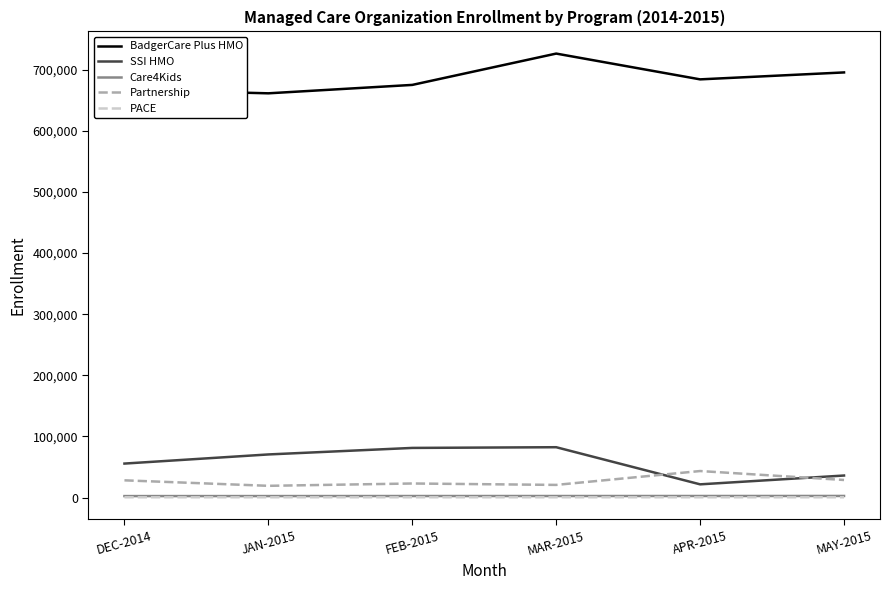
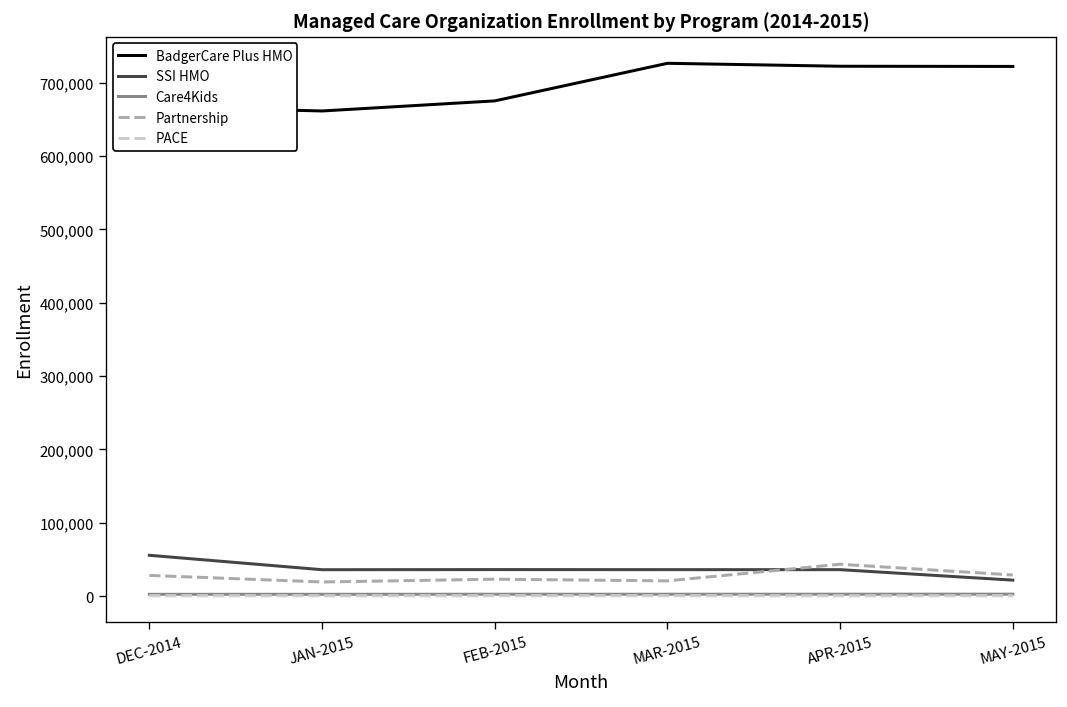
  {
    "BadgerCare Plus HMO": {
      "JAN-2015": "660,000",
      "FEB-2015": "680,000",
      "MAR-2015": "730,000",
-     "APR-2015": "680,000",
-     "MAY-2015": "700,000"
+     "APR-2015": "720,000",
+     "MAY-2015": "720,000"
    },
    "SSI HMO": {
      "DEC-2014": "60,000",
-     "JAN-2015": "70,000",
-     "FEB-2015": "80,000",
-     "MAR-2015": "80,000",
-     "APR-2015": "20,000",
-     "MAY-2015": "40,000"
+     "JAN-2015": "40,000",
+     "FEB-2015": "40,000",
+     "MAR-2015": "40,000",
+     "APR-2015": "40,000",
+     "MAY-2015": "20,000"
    }
  }
